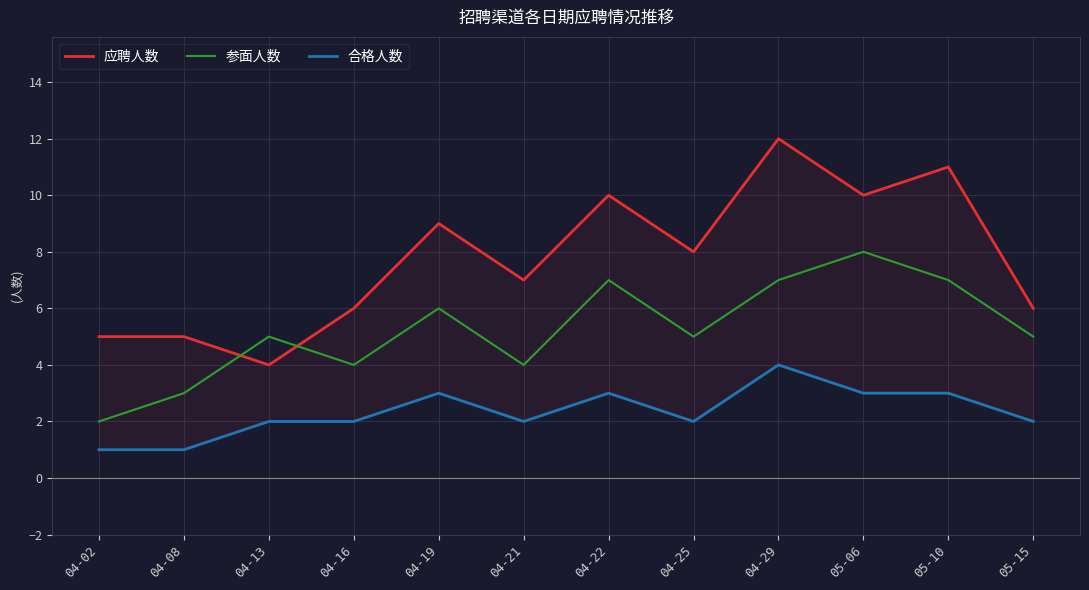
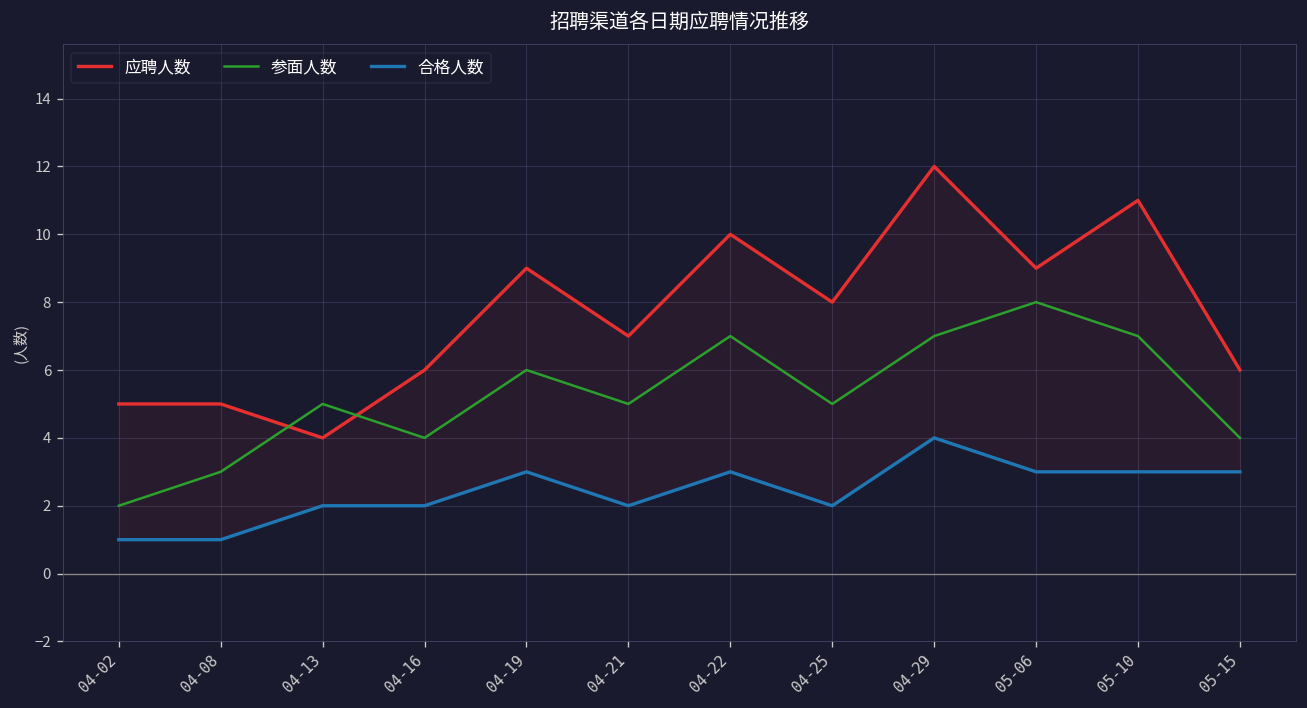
  {
    "应聘人数": {
      "04-02": 5,
      "04-08": 5,
      "04-13": 4,
      "04-16": 6,
      "04-19": 9,
      "04-21": 7,
      "04-22": 10,
      "04-25": 8,
      "04-29": 12,
-     "05-06": 10,
+     "05-06": 9,
      "05-10": 11,
      "05-15": 6
    },
    "参面人数": {
      "04-02": 2,
      "04-08": 3,
      "04-13": 5,
      "04-16": 4,
      "04-19": 6,
-     "04-21": 4,
+     "04-21": 5,
      "04-22": 7,
      "04-25": 5,
      "04-29": 7,
      "05-06": 8,
      "05-10": 7,
-     "05-15": 5
+     "05-15": 4
    },
    "合格人数": {
      "04-02": 1,
      "04-08": 1,
      "04-13": 2,
      "04-16": 2,
      "04-19": 3,
      "04-21": 2,
      "04-22": 3,
      "04-25": 2,
      "04-29": 4,
      "05-06": 3,
      "05-10": 3,
-     "05-15": 2
+     "05-15": 3
    }
  }
